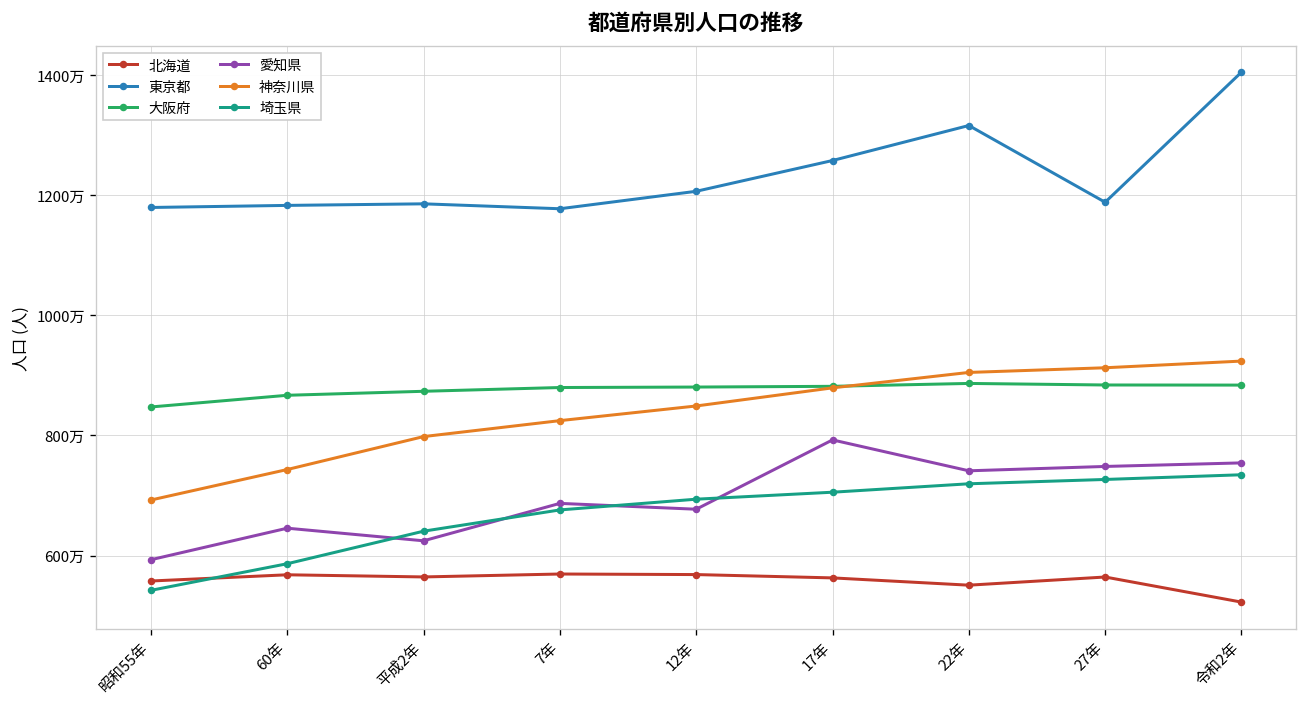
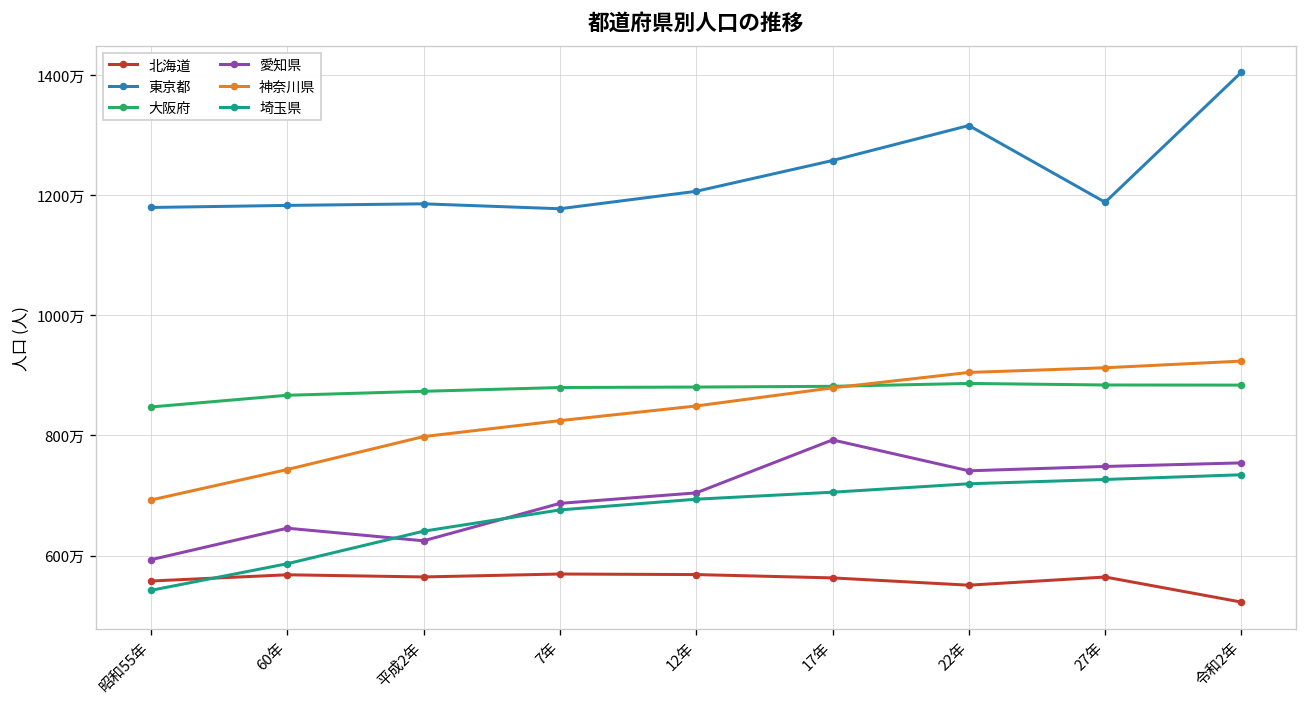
  {
    "北海道": {
      "昭和55年": "560万",
      "60年": "570万",
      "平成2年": "560万",
      "7年": "570万",
      "12年": "570万",
      "17年": "560万",
      "22年": "550万",
      "27年": "560万",
      "令和2年": "520万"
    },
    "東京都": {
      "昭和55年": "1180万",
      "60年": "1180万",
      "平成2年": "1190万",
      "7年": "1180万",
      "12年": "1210万",
      "17年": "1260万",
      "22年": "1320万",
      "27年": "1190万",
      "令和2年": "1400万"
    },
    "愛知県": {
      "昭和55年": "590万",
      "60年": "650万",
      "平成2年": "620万",
      "7年": "690万",
-     "12年": "680万",
+     "12年": "700万",
      "17年": "790万",
      "22年": "740万",
      "27年": "750万",
      "令和2年": "750万"
    },
    "神奈川県": {
      "昭和55年": "690万",
      "60年": "740万",
      "平成2年": "800万",
      "7年": "820万",
      "12年": "850万",
      "22年": "900万",
      "27年": "910万",
      "令和2年": "920万"
    }
  }
